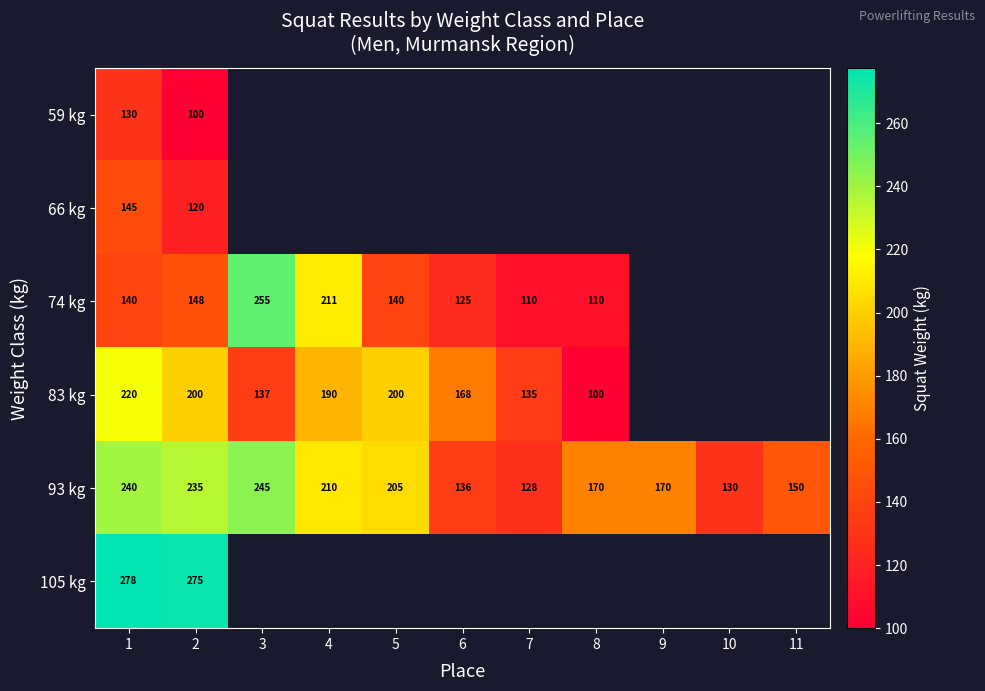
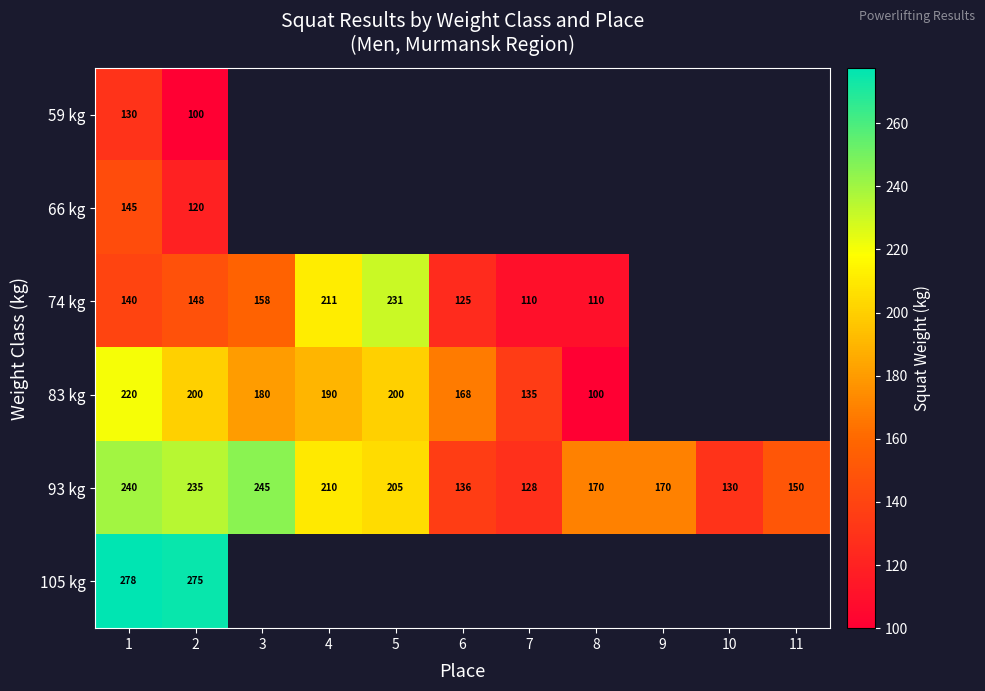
  {
    "59 kg": {
      "1": 130,
      "2": 100
    },
    "66 kg": {
      "1": 145,
      "2": 120
    },
    "74 kg": {
      "1": 140,
      "2": 148,
-     "3": 255,
+     "3": 158,
      "4": 211,
-     "5": 140,
+     "5": 231,
      "6": 125,
      "7": 110,
      "8": 110
    },
    "83 kg": {
      "1": 220,
      "2": 200,
-     "3": 137,
+     "3": 180,
      "4": 190,
      "5": 200,
      "6": 168,
      "7": 135,
      "8": 100
    },
    "93 kg": {
      "1": 240,
      "2": 235,
      "3": 245,
      "4": 210,
      "5": 205,
      "6": 136,
      "7": 128,
      "8": 170,
      "9": 170,
      "10": 130,
      "11": 150
    },
    "105 kg": {
      "1": 278,
      "2": 275
    }
  }
